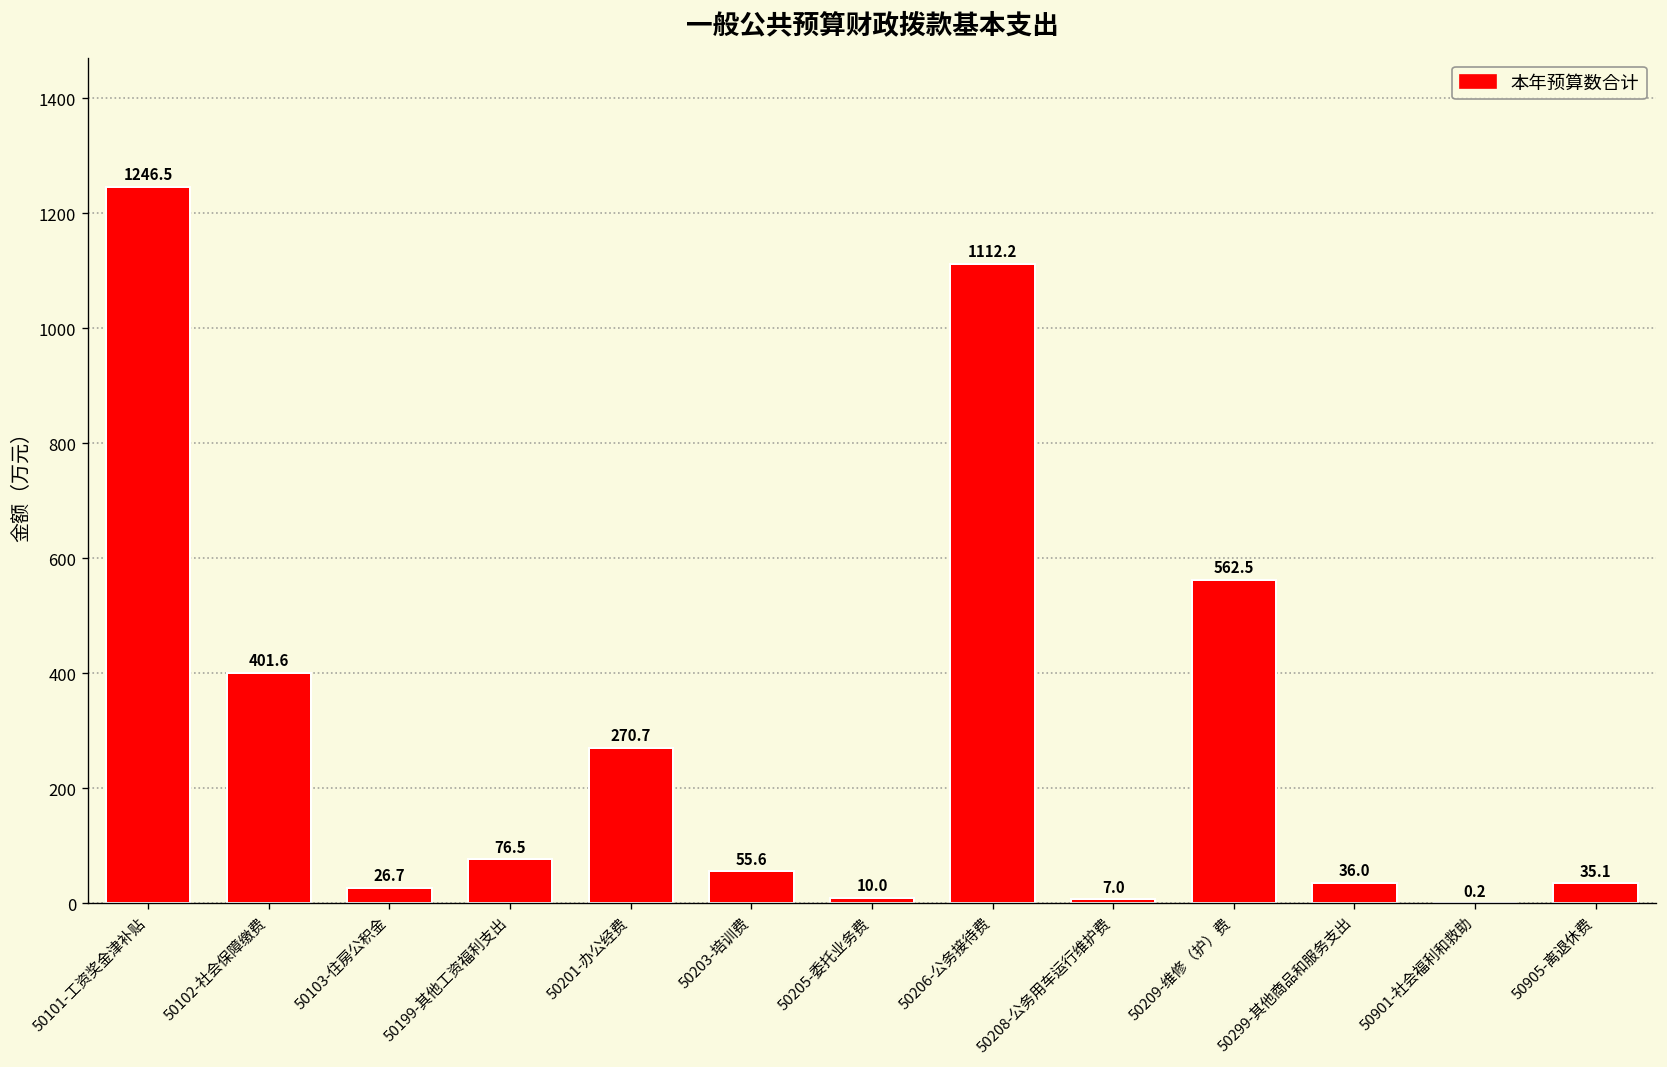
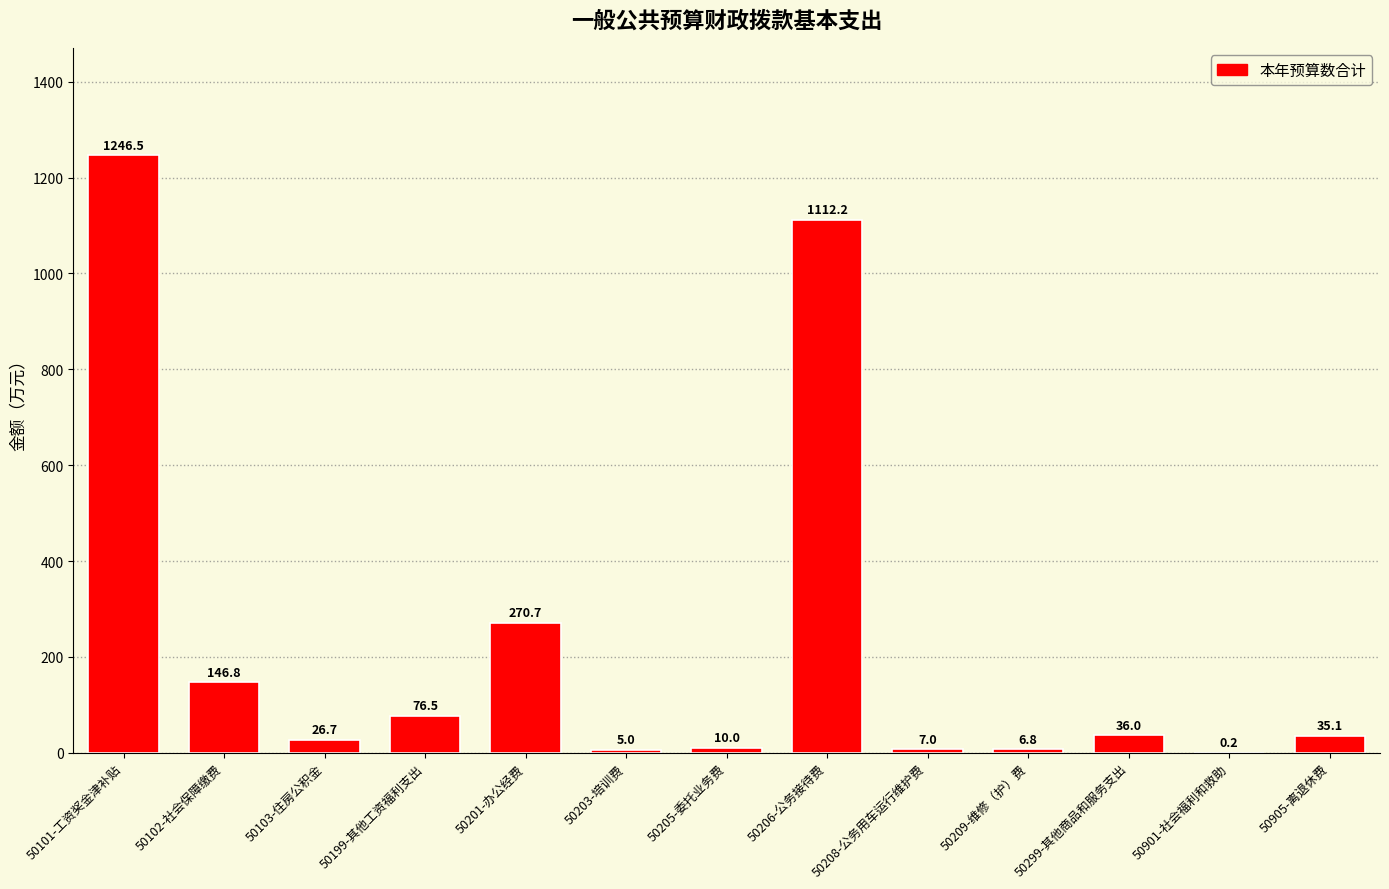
  {
    "50101-工资奖金津补贴": 1246.5,
-   "50102-社会保障缴费": 401.6,
+   "50102-社会保障缴费": 146.8,
    "50103-住房公积金": 26.7,
    "50199-其他工资福利支出": 76.5,
    "50201-办公经费": 270.7,
-   "50203-培训费": 55.6,
+   "50203-培训费": 5.0,
    "50205-委托业务费": 10.0,
    "50206-公务接待费": 1112.2,
    "50208-公务用车运行维护费": 7.0,
-   "50209-维修（护）费": 562.5,
+   "50209-维修（护）费": 6.8,
    "50299-其他商品和服务支出": 36.0,
    "50901-社会福利和救助": 0.2,
    "50905-离退休费": 35.1
  }
